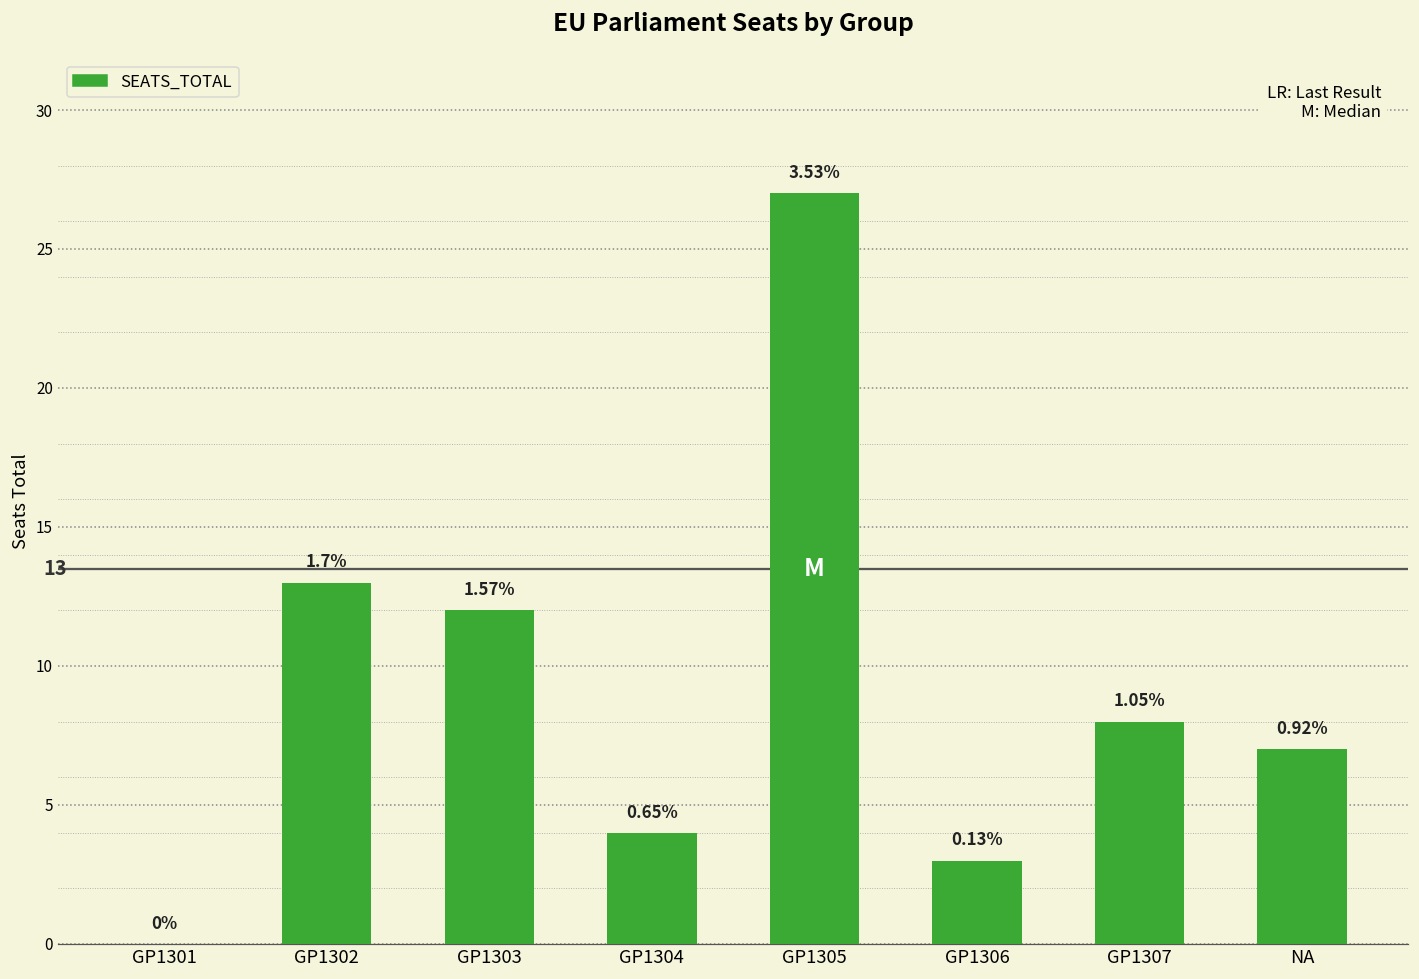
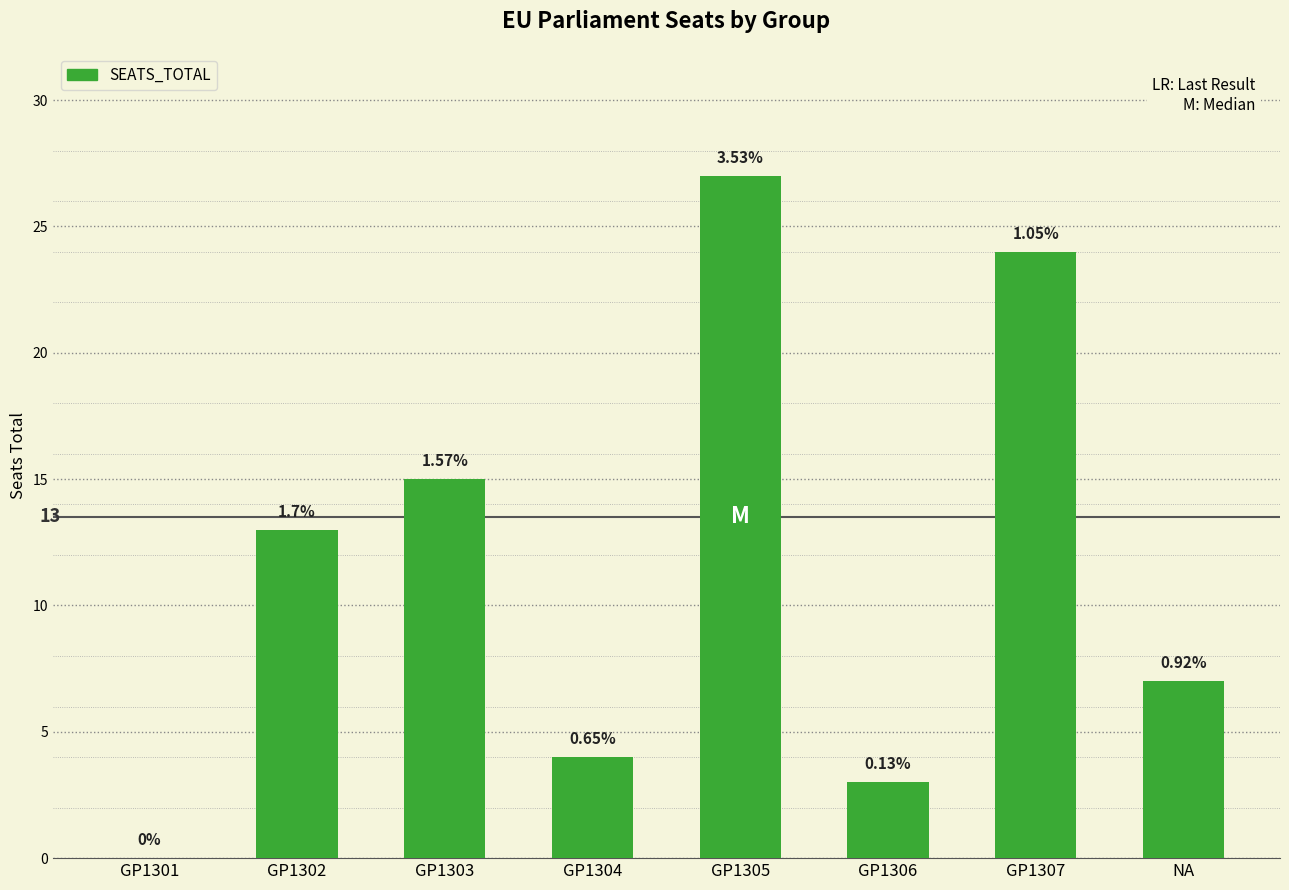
  {
-   "GP1303": 12,
-   "GP1307": 8
+   "GP1303": 15,
+   "GP1307": 24
  }
